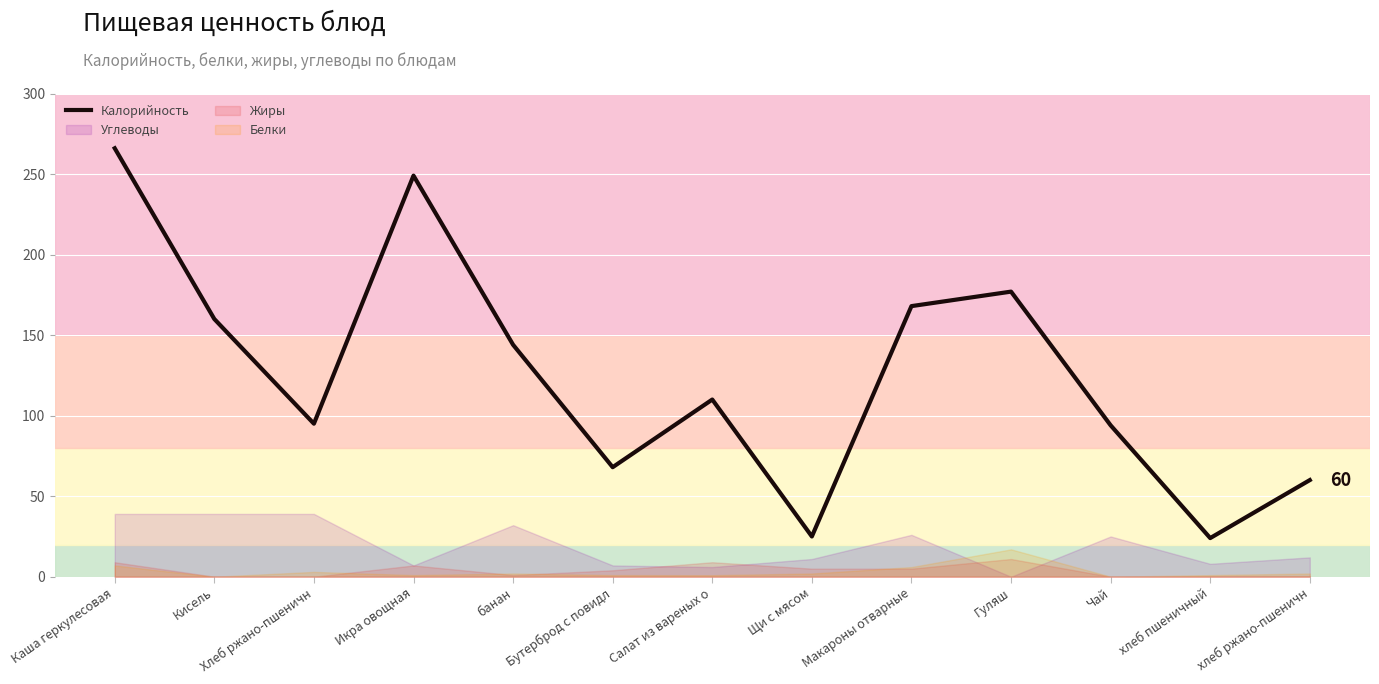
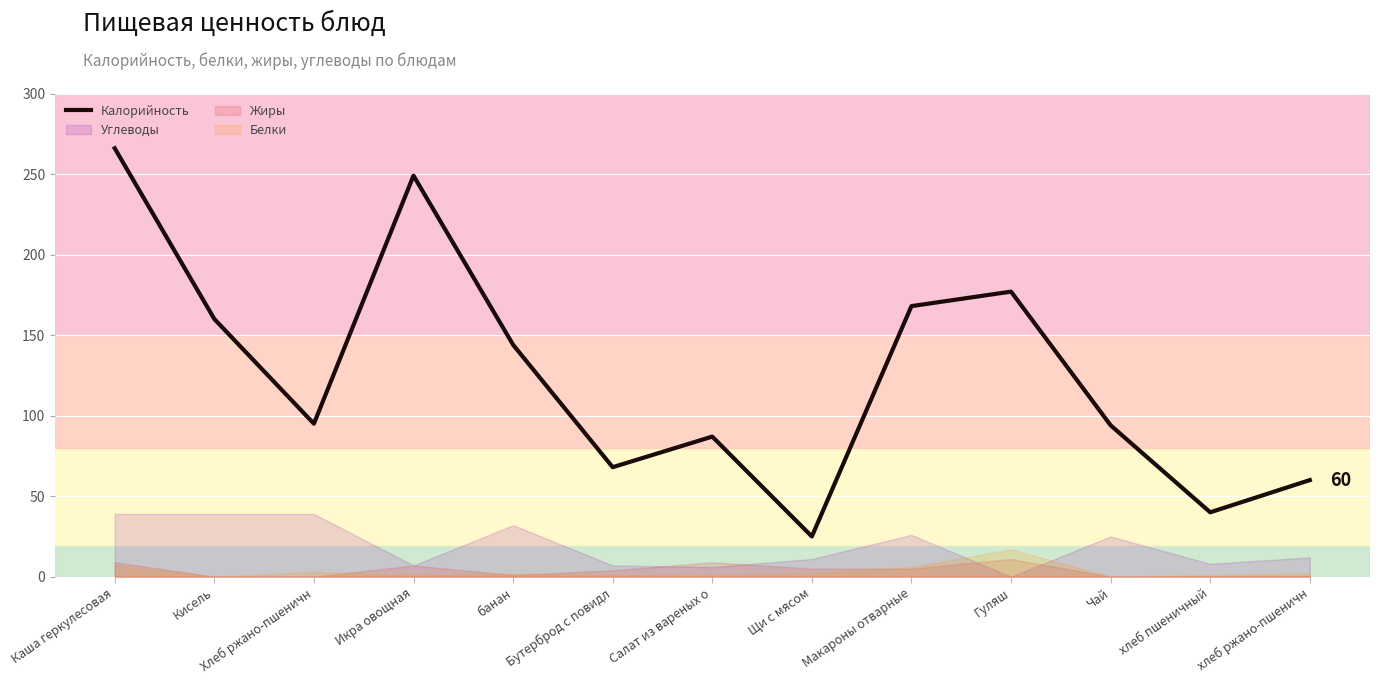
  {
    "Калорийность": {
      "Каша геркулесовая": 266,
      "Кисель": 160,
      "Хлеб ржано-пшеничн": 95,
      "Икра овощная": 249,
      "банан": 144,
      "Бутерброд с повидл": 68,
-     "Салат из вареных о": 110,
+     "Салат из вареных о": 87,
      "Щи с мясом": 25,
      "Макароны отварные": 168,
      "Гуляш": 177,
      "Чай": 94,
-     "хлеб пшеничный": 24
+     "хлеб пшеничный": 40
    }
  }
